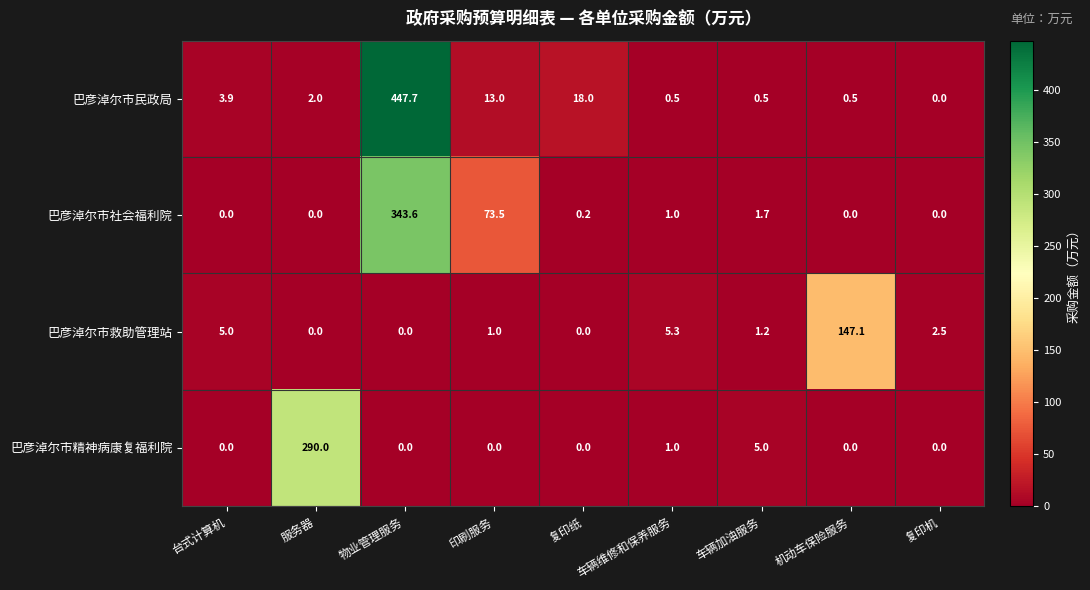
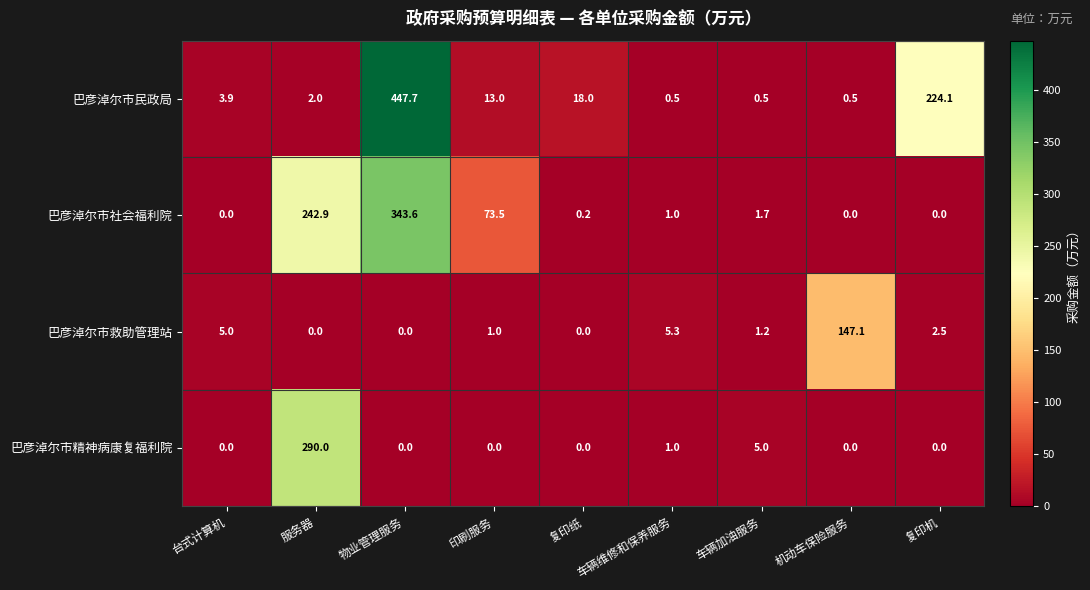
  {
    "巴彦淖尔市民政局": {
      "台式计算机": 3.9,
      "服务器": 2.0,
      "物业管理服务": 447.7,
      "印刷服务": 13.0,
      "复印纸": 18.0,
      "车辆维修和保养服务": 0.5,
      "车辆加油服务": 0.5,
      "机动车保险服务": 0.5,
-     "复印机": 0.0
+     "复印机": 224.1
    },
    "巴彦淖尔市社会福利院": {
      "台式计算机": 0.0,
-     "服务器": 0.0,
+     "服务器": 242.9,
      "物业管理服务": 343.6,
      "印刷服务": 73.5,
      "复印纸": 0.2,
      "车辆维修和保养服务": 1.0,
      "车辆加油服务": 1.7,
      "机动车保险服务": 0.0,
      "复印机": 0.0
    },
    "巴彦淖尔市救助管理站": {
      "台式计算机": 5.0,
      "服务器": 0.0,
      "物业管理服务": 0.0,
      "印刷服务": 1.0,
      "复印纸": 0.0,
      "车辆维修和保养服务": 5.3,
      "车辆加油服务": 1.2,
      "机动车保险服务": 147.1,
      "复印机": 2.5
    },
    "巴彦淖尔市精神病康复福利院": {
      "台式计算机": 0.0,
      "服务器": 290.0,
      "物业管理服务": 0.0,
      "印刷服务": 0.0,
      "复印纸": 0.0,
      "车辆维修和保养服务": 1.0,
      "车辆加油服务": 5.0,
      "机动车保险服务": 0.0,
      "复印机": 0.0
    }
  }
